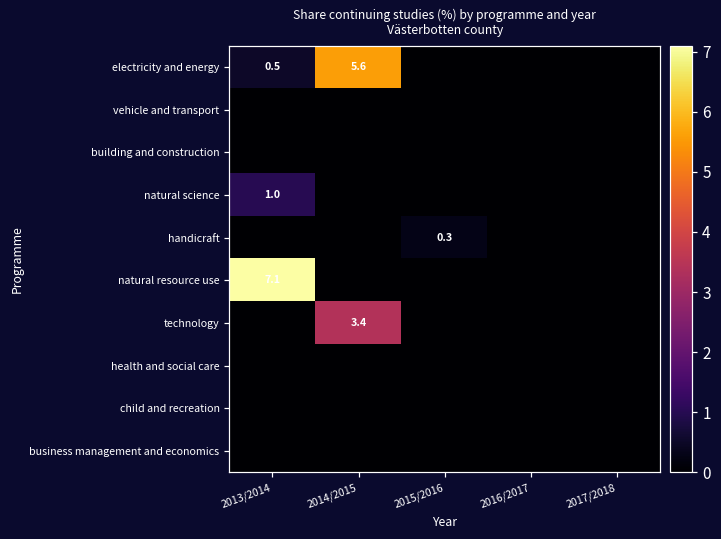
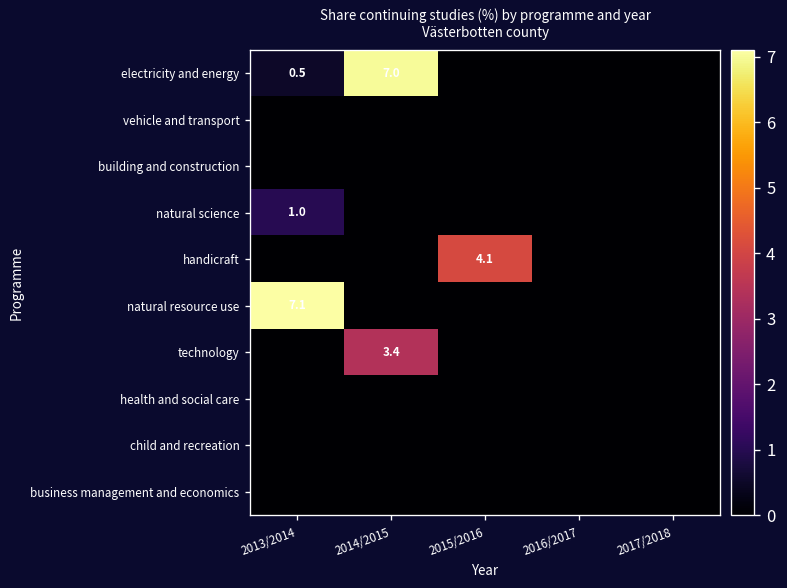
  {
    "electricity and energy": {
      "2013/2014": 0.5,
-     "2014/2015": 5.6
+     "2014/2015": 7.0
    },
    "natural science": {
      "2013/2014": 1.0
    },
    "handicraft": {
-     "2015/2016": 0.3
+     "2015/2016": 4.1
    },
    "natural resource use": {
      "2013/2014": 7.1
    },
    "technology": {
      "2014/2015": 3.4
    }
  }
